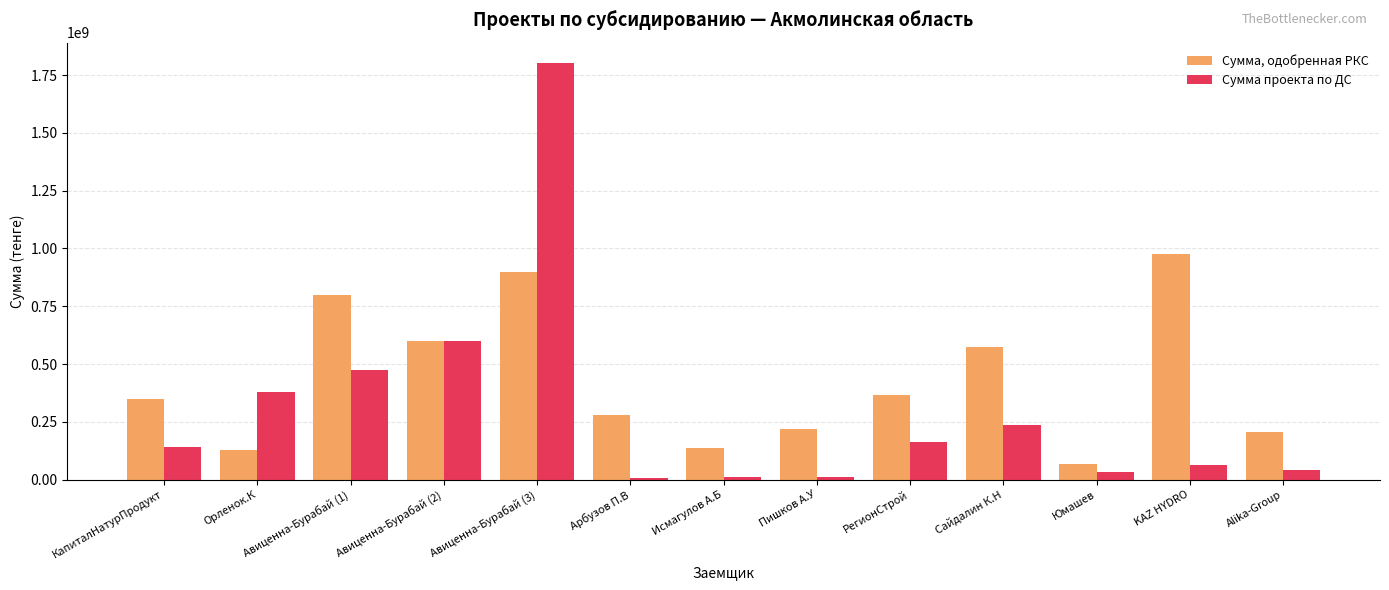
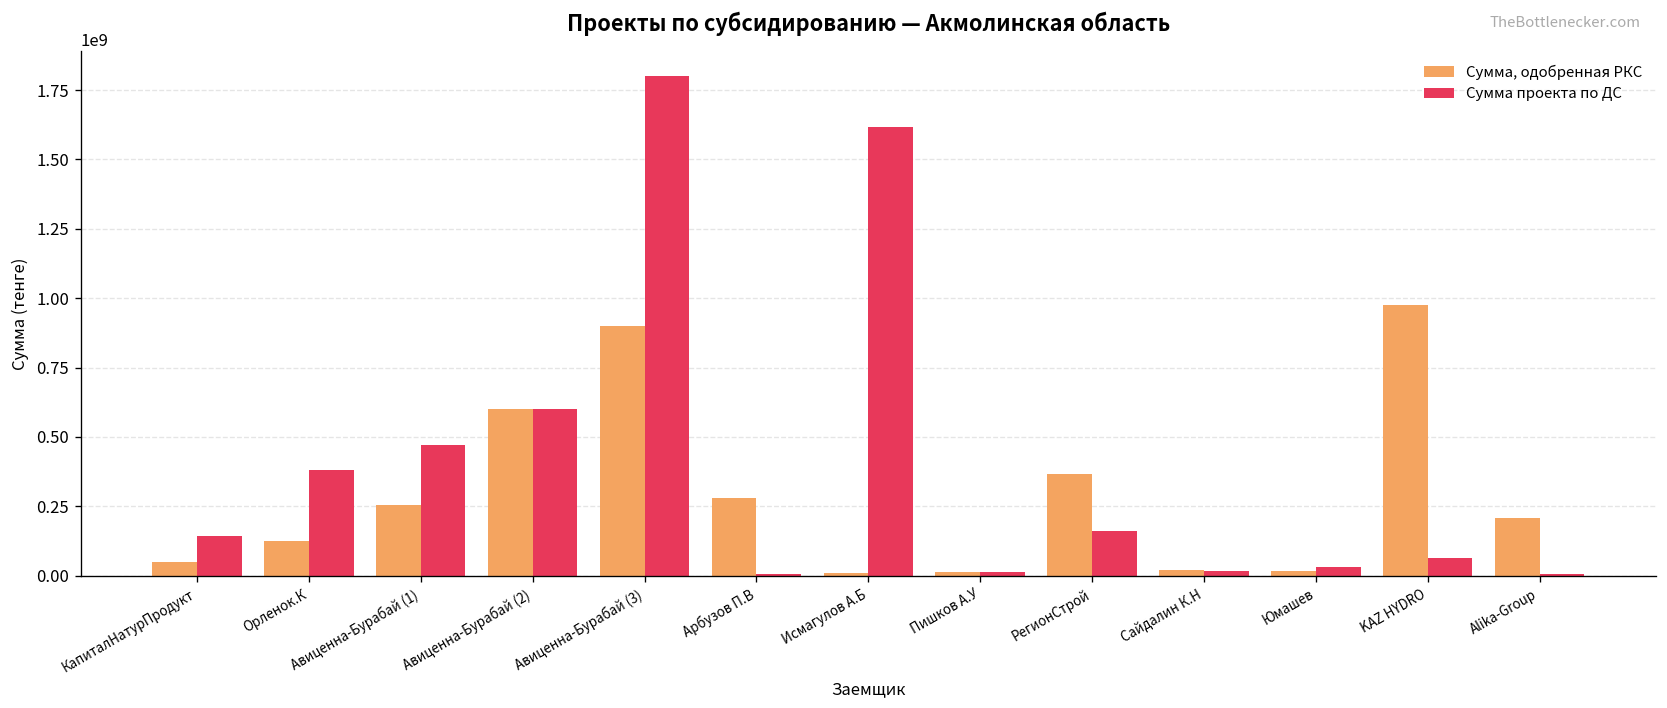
  {
    "Сумма, одобренная РКС": {
-     "КапиталНатурПродукт": 350000000,
+     "КапиталНатурПродукт": 50000000,
      "Орленок.К": 130000000,
-     "Авиценна-Бурабай (1)": 800000000,
+     "Авиценна-Бурабай (1)": 260000000,
      "Авиценна-Бурабай (2)": 600000000,
      "Авиценна-Бурабай (3)": 900000000,
      "Арбузов П.В": 280000000,
-     "Исмагулов А.Б": 140000000,
-     "Пишков А.У": 220000000,
+     "Исмагулов А.Б": 10000000,
+     "Пишков А.У": 10000000,
      "РегионСтрой": 370000000,
-     "Сайдалин К.Н": 570000000,
-     "Юмашев": 70000000,
+     "Сайдалин К.Н": 20000000,
+     "Юмашев": 20000000,
      "KAZ HYDRO": 980000000,
      "Alika-Group": 210000000
    },
    "Сумма проекта по ДС": {
      "КапиталНатурПродукт": 140000000,
      "Орленок.К": 380000000,
      "Авиценна-Бурабай (1)": 470000000,
      "Авиценна-Бурабай (2)": 600000000,
      "Авиценна-Бурабай (3)": 1800000000,
-     "Исмагулов А.Б": 10000000,
+     "Исмагулов А.Б": 1620000000,
      "Пишков А.У": 10000000,
      "РегионСтрой": 160000000,
-     "Сайдалин К.Н": 240000000,
+     "Сайдалин К.Н": 20000000,
      "Юмашев": 30000000,
      "KAZ HYDRO": 60000000,
-     "Alika-Group": 40000000
+     "Alika-Group": 10000000
    }
  }
